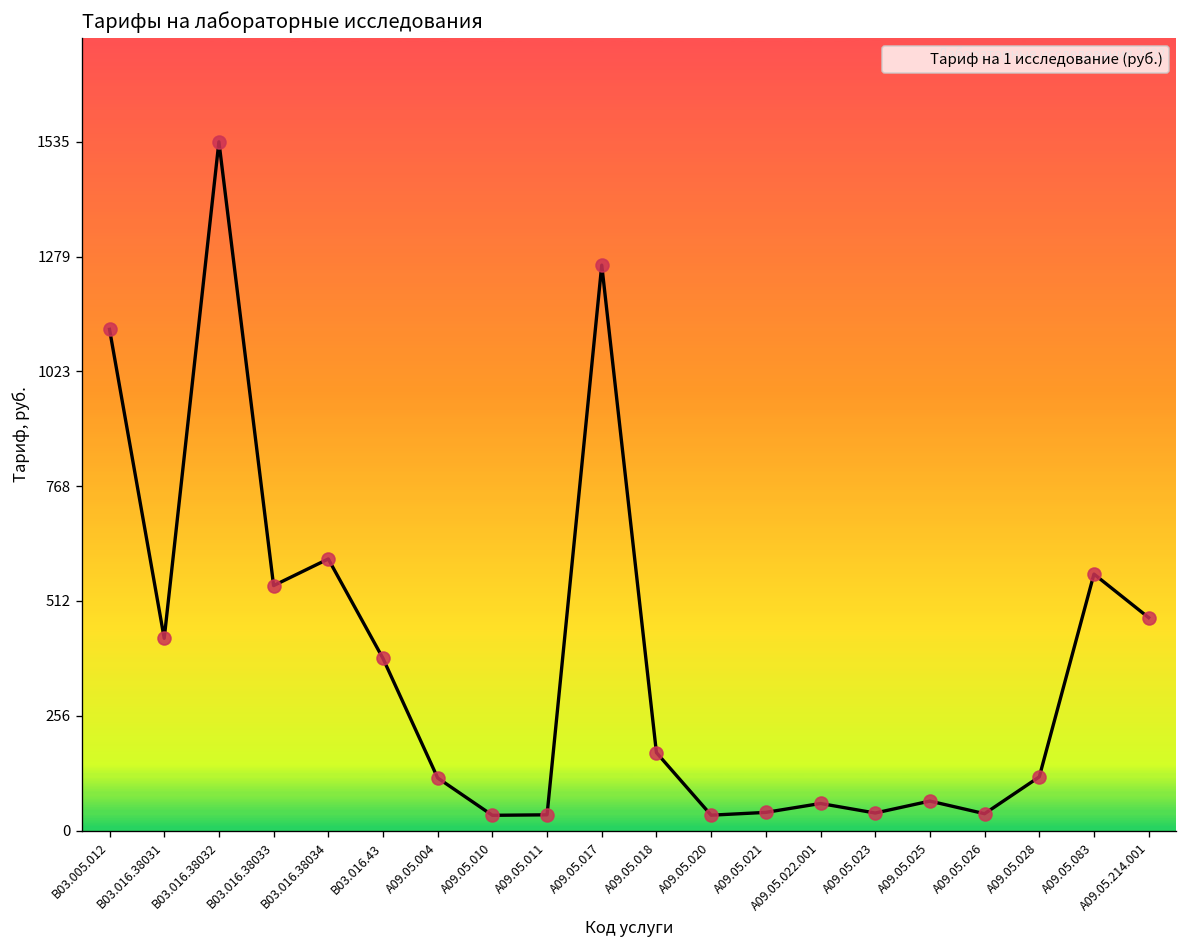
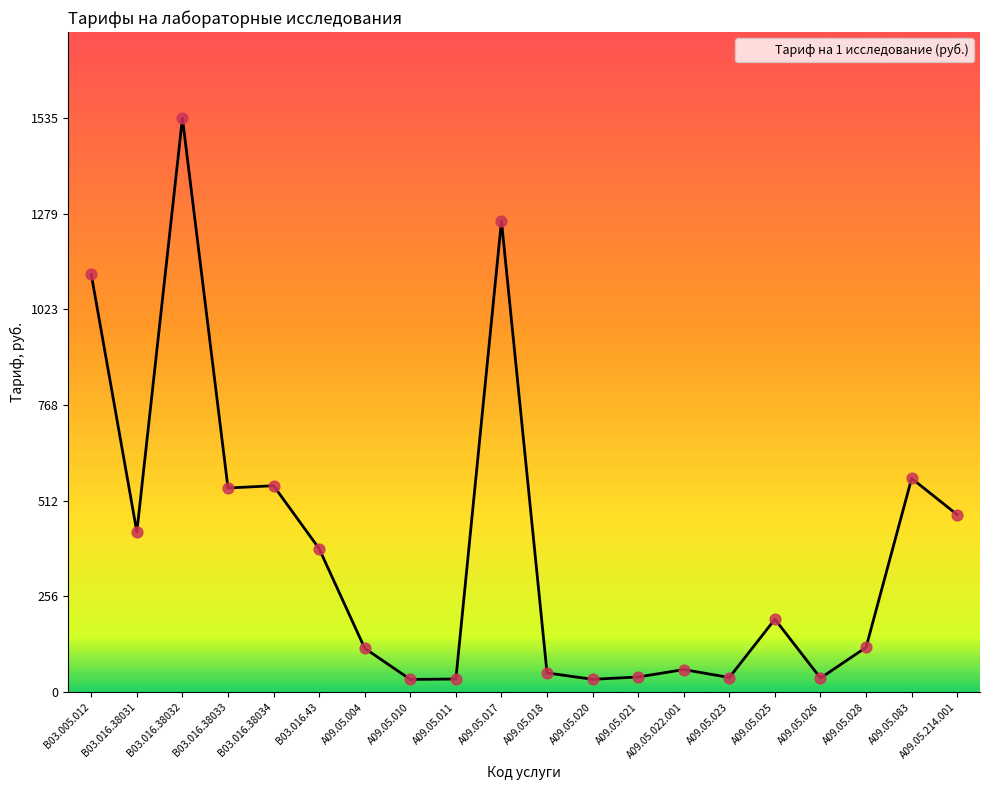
  {
    "B03.005.012": 1120,
    "B03.016.38031": 430,
    "B03.016.38032": 1540,
    "B03.016.38033": 550,
-   "B03.016.38034": 610,
+   "B03.016.38034": 550,
    "B03.016.43": 380,
    "A09.05.004": 120,
    "A09.05.010": 30,
    "A09.05.011": 40,
    "A09.05.017": 1260,
-   "A09.05.018": 170,
+   "A09.05.018": 50,
    "A09.05.020": 30,
    "A09.05.021": 40,
    "A09.05.022.001": 60,
    "A09.05.023": 40,
-   "A09.05.025": 70,
+   "A09.05.025": 190,
    "A09.05.026": 40,
    "A09.05.028": 120,
    "A09.05.083": 570,
    "A09.05.214.001": 470
  }
